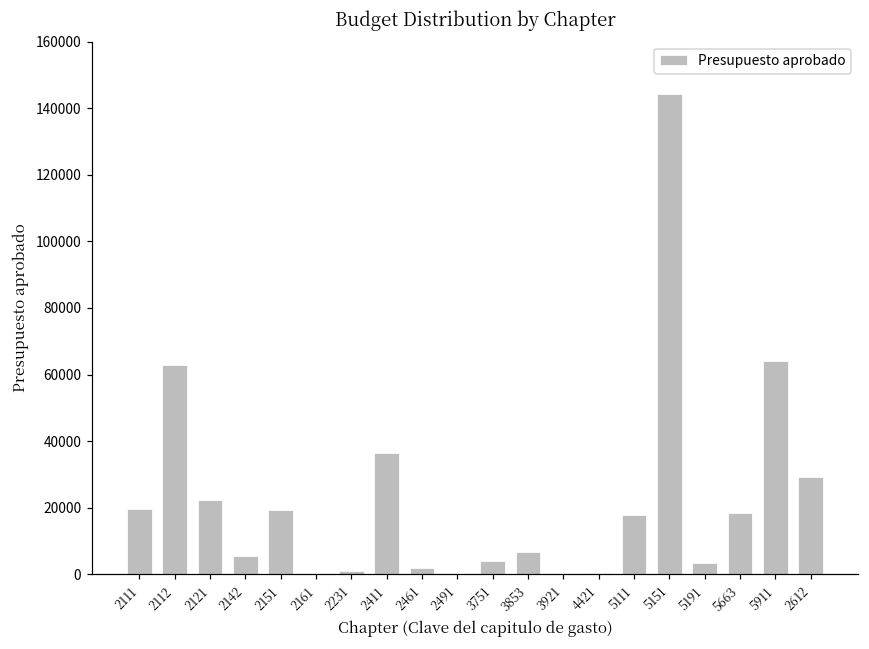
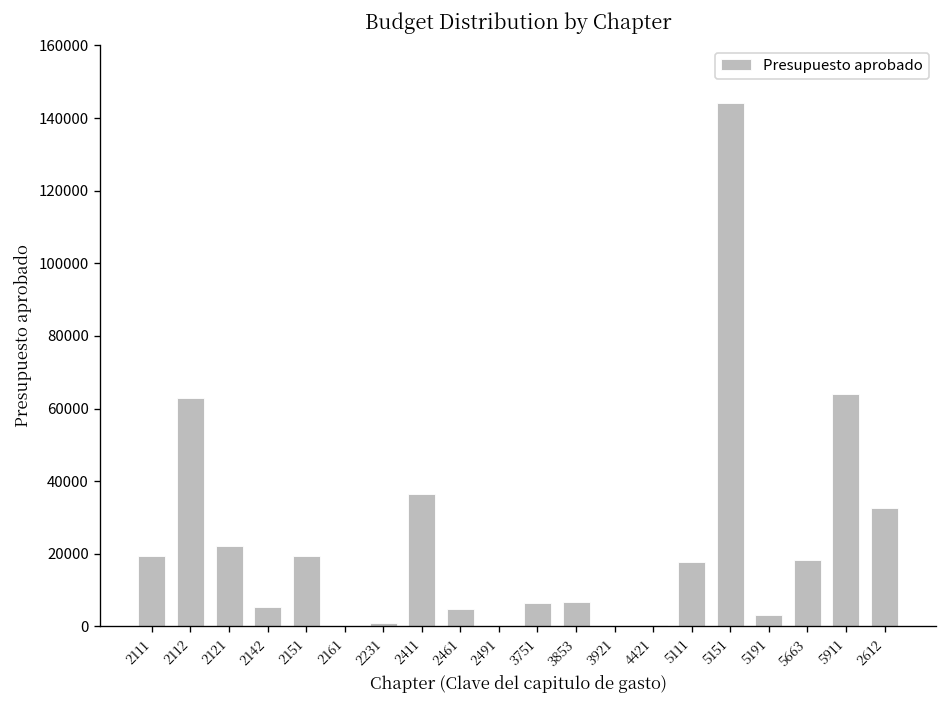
  {
    "2111": 20000,
    "2112": 63000,
    "2121": 22000,
    "2142": 5000,
    "2151": 19000,
    "2161": 0,
    "2231": 1000,
    "2411": 36000,
-   "2461": 2000,
+   "2461": 5000,
    "2491": 0,
-   "3751": 4000,
+   "3751": 7000,
    "3853": 7000,
    "3921": 0,
    "5111": 18000,
    "5151": 144000,
    "5191": 3000,
    "5663": 18000,
    "5911": 64000,
-   "2612": 29000
+   "2612": 33000
  }
